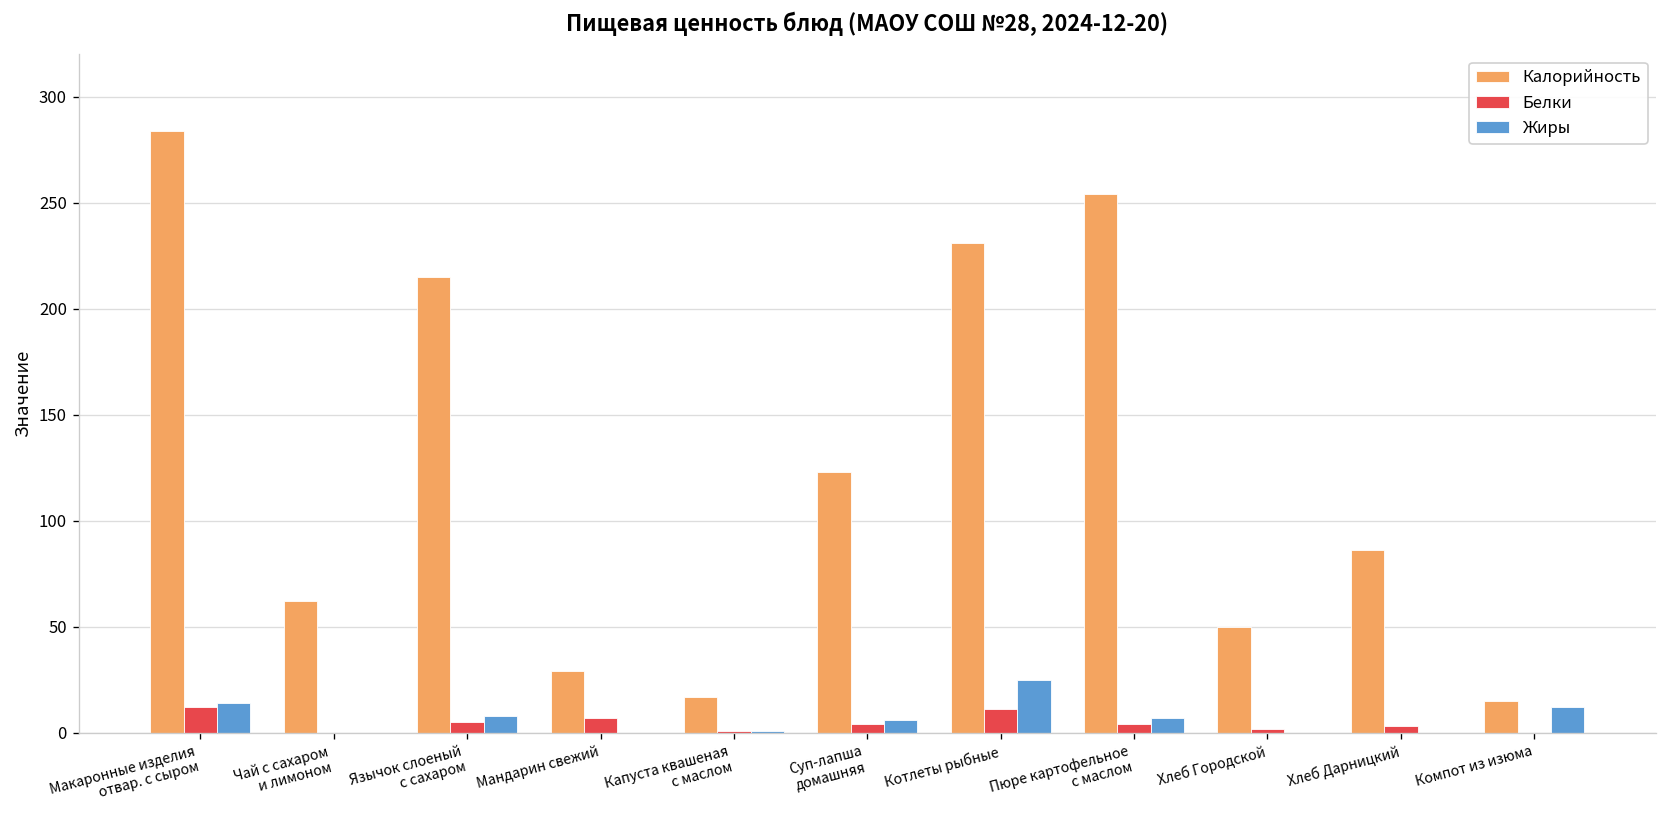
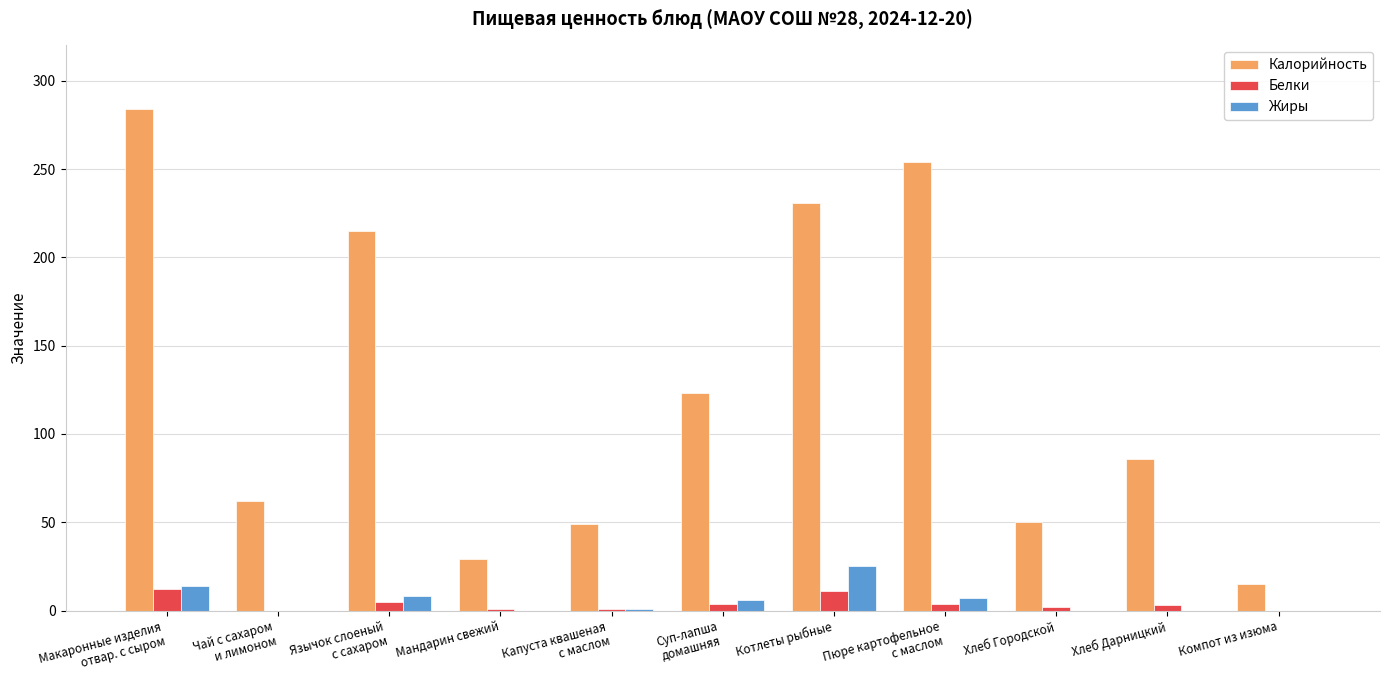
  {
    "Калорийность": {
      "Макаронные изделия отвар. с сыром": 284,
      "Чай с сахаром и лимоном": 62,
      "Язычок слоеный с сахаром": 215,
      "Мандарин свежий": 29,
-     "Капуста квашеная с маслом": 17,
+     "Капуста квашеная с маслом": 49,
      "Суп-лапша домашняя": 123,
      "Котлеты рыбные": 231,
      "Пюре картофельное с маслом": 254,
      "Хлеб Городской": 50,
      "Хлеб Дарницкий": 86,
      "Компот из изюма": 15
    },
    "Белки": {
      "Макаронные изделия отвар. с сыром": 12,
      "Чай с сахаром и лимоном": 0,
      "Язычок слоеный с сахаром": 5,
-     "Мандарин свежий": 7,
+     "Мандарин свежий": 1,
      "Суп-лапша домашняя": 4,
      "Котлеты рыбные": 11,
      "Пюре картофельное с маслом": 4,
      "Хлеб Городской": 2,
      "Хлеб Дарницкий": 3,
      "Компот из изюма": 0
    },
    "Жиры": {
      "Макаронные изделия отвар. с сыром": 14,
      "Чай с сахаром и лимоном": 0,
      "Язычок слоеный с сахаром": 8,
      "Мандарин свежий": 0,
      "Суп-лапша домашняя": 6,
      "Котлеты рыбные": 25,
      "Пюре картофельное с маслом": 7,
      "Хлеб Городской": 0,
      "Хлеб Дарницкий": 0,
-     "Компот из изюма": 12
+     "Компот из изюма": 0
    }
  }
